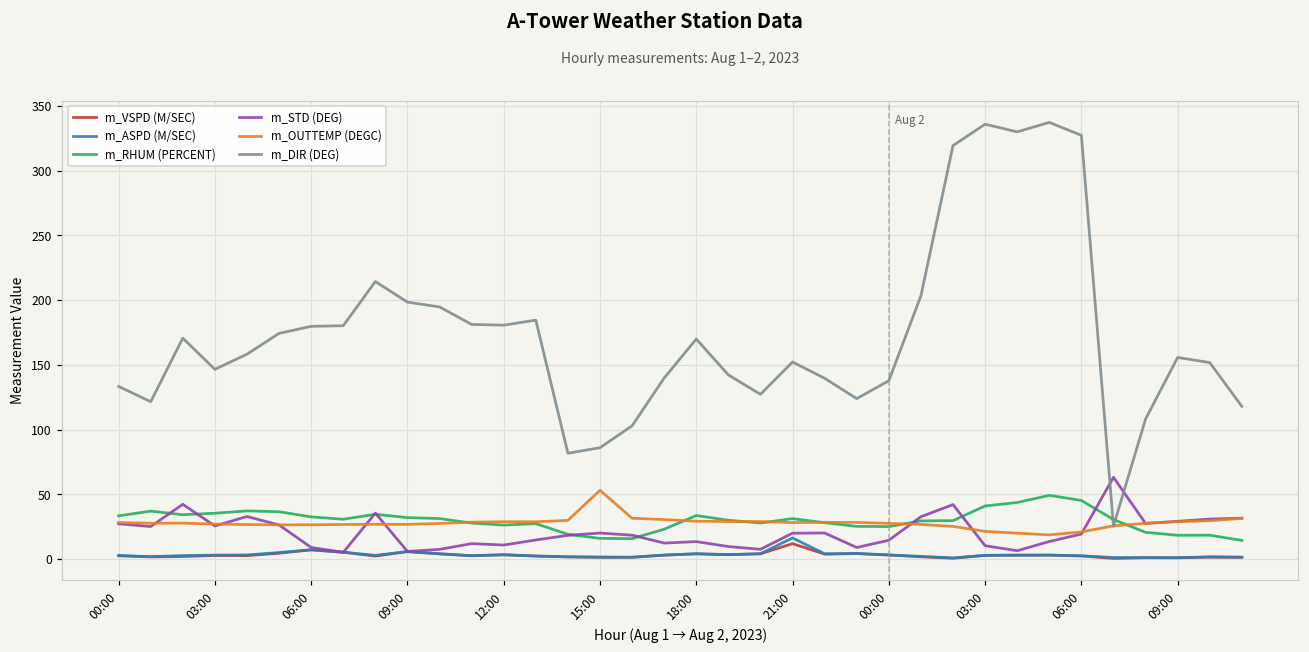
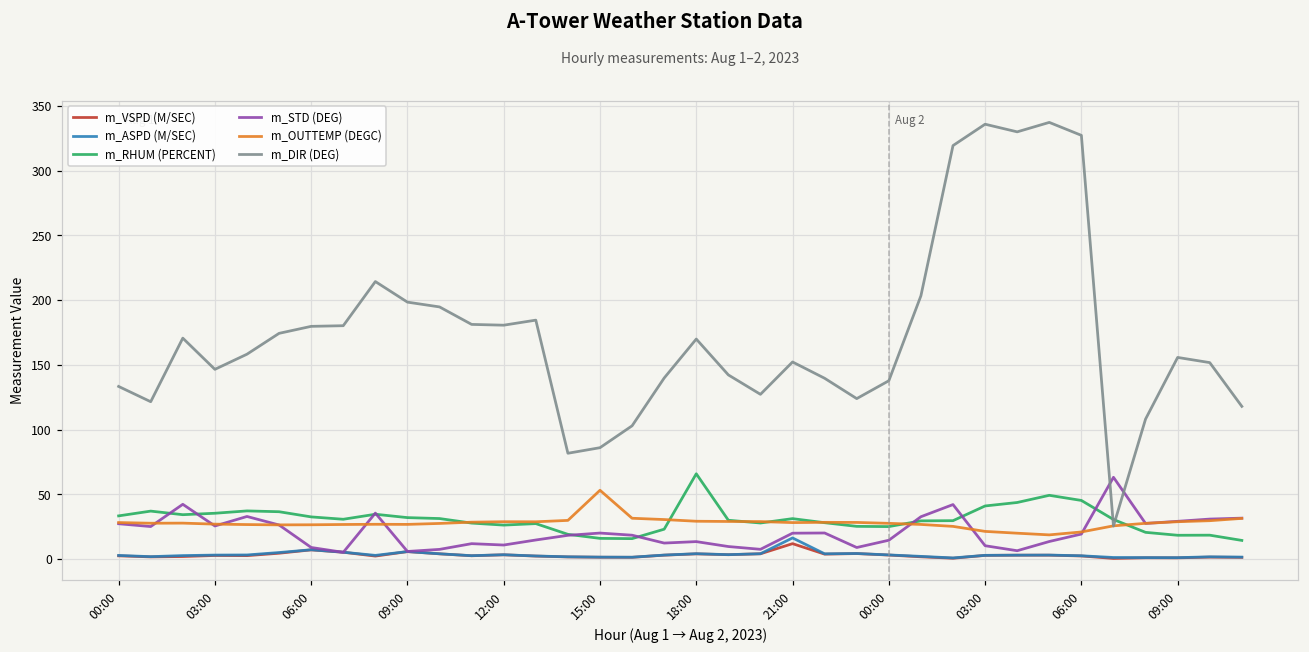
  {
    "m_VSPD (M/SEC)": {
      "21:00": 12
    },
    "m_ASPD (M/SEC)": {
      "21:00": 16
    },
    "m_RHUM (PERCENT)": {
      "12:00": 26,
      "15:00": 16,
-     "18:00": 34,
+     "18:00": 66,
      "21:00": 31
    },
    "m_STD (DEG)": {
      "12:00": 11,
      "15:00": 20,
      "18:00": 13,
      "21:00": 20
    },
    "m_OUTTEMP (DEGC)": {
      "12:00": 29,
      "15:00": 53,
      "18:00": 29,
      "21:00": 28
    },
    "m_DIR (DEG)": {
      "12:00": 181,
      "15:00": 86,
      "18:00": 170,
      "21:00": 152
    }
  }
